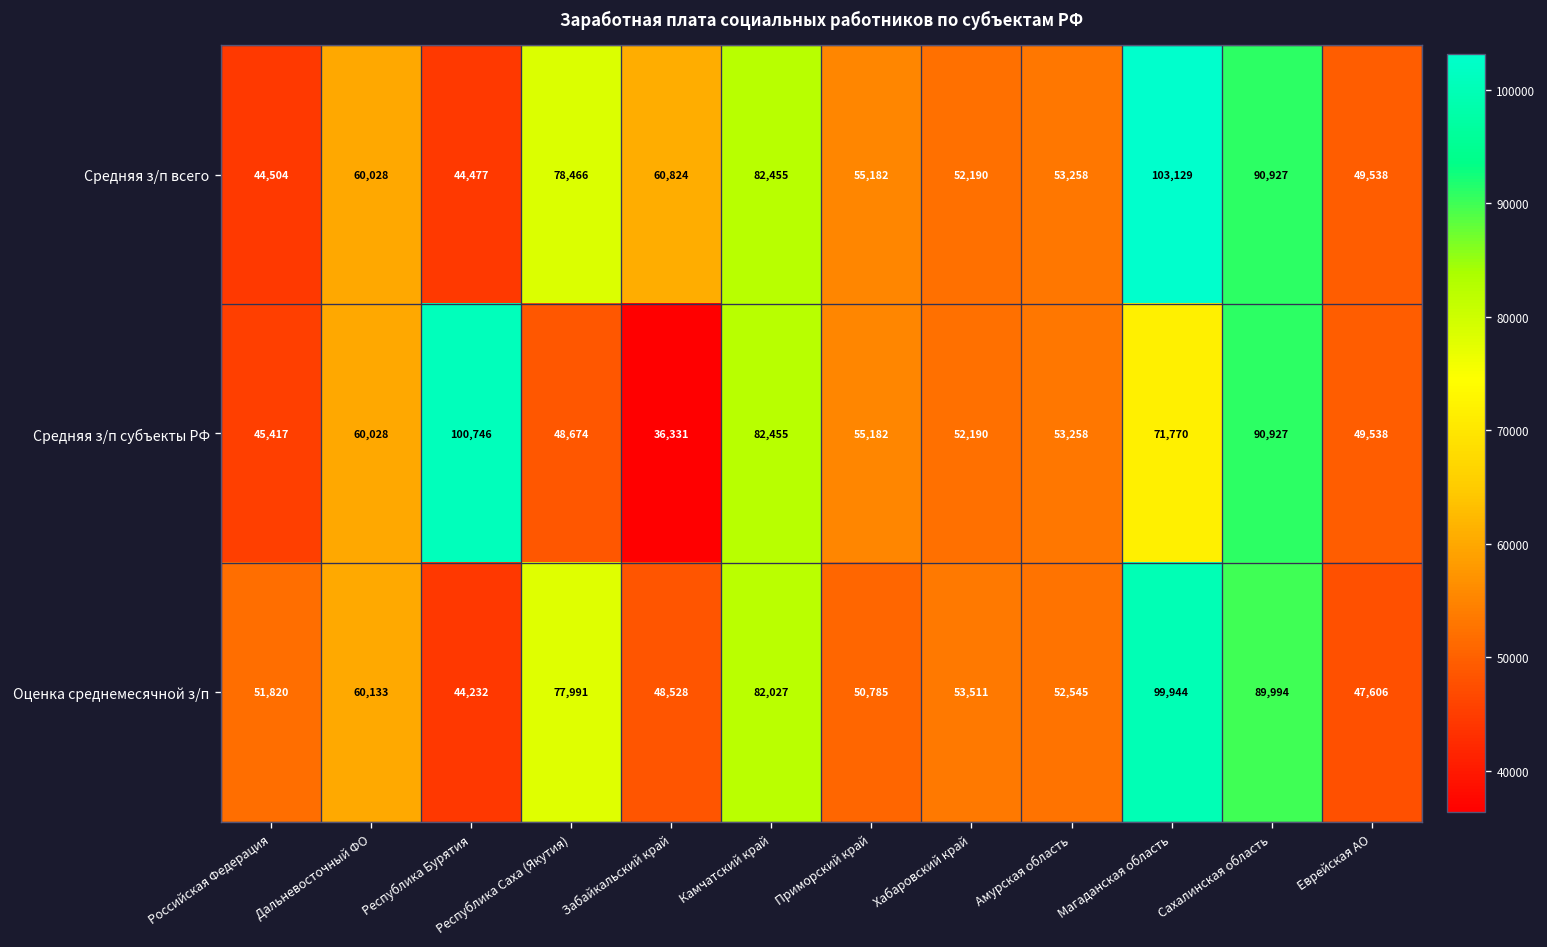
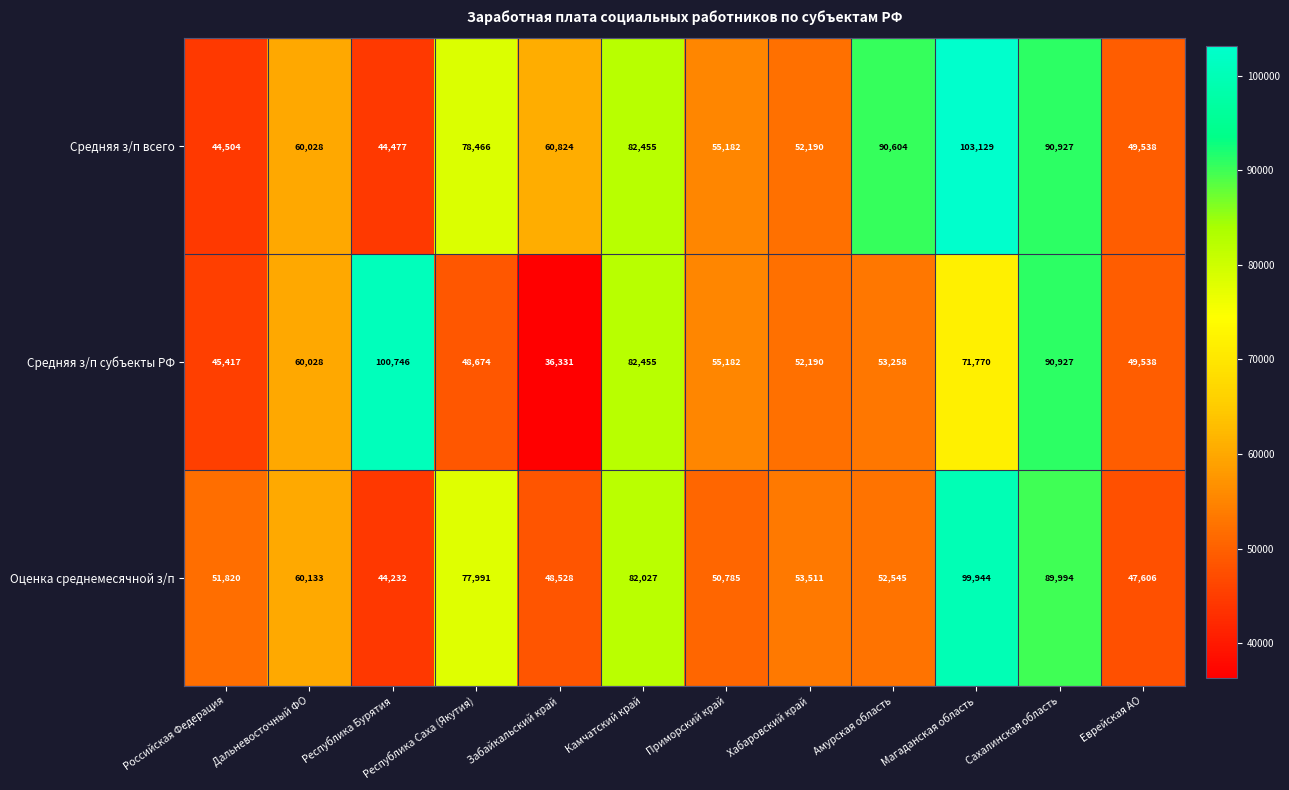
  {
    "Средняя з/п всего": {
      "Российская Федерация": "44,504",
      "Дальневосточный ФО": "60,028",
      "Республика Бурятия": "44,477",
      "Республика Саха (Якутия)": "78,466",
      "Забайкальский край": "60,824",
      "Камчатский край": "82,455",
      "Приморский край": "55,182",
      "Хабаровский край": "52,190",
-     "Амурская область": "53,258",
+     "Амурская область": "90,604",
      "Магаданская область": "103,129",
      "Сахалинская область": "90,927",
      "Еврейская АО": "49,538"
    },
    "Средняя з/п субъекты РФ": {
      "Российская Федерация": "45,417",
      "Дальневосточный ФО": "60,028",
      "Республика Бурятия": "100,746",
      "Республика Саха (Якутия)": "48,674",
      "Забайкальский край": "36,331",
      "Камчатский край": "82,455",
      "Приморский край": "55,182",
      "Хабаровский край": "52,190",
      "Амурская область": "53,258",
      "Магаданская область": "71,770",
      "Сахалинская область": "90,927",
      "Еврейская АО": "49,538"
    },
    "Оценка среднемесячной з/п": {
      "Российская Федерация": "51,820",
      "Дальневосточный ФО": "60,133",
      "Республика Бурятия": "44,232",
      "Республика Саха (Якутия)": "77,991",
      "Забайкальский край": "48,528",
      "Камчатский край": "82,027",
      "Приморский край": "50,785",
      "Хабаровский край": "53,511",
      "Амурская область": "52,545",
      "Магаданская область": "99,944",
      "Сахалинская область": "89,994",
      "Еврейская АО": "47,606"
    }
  }
